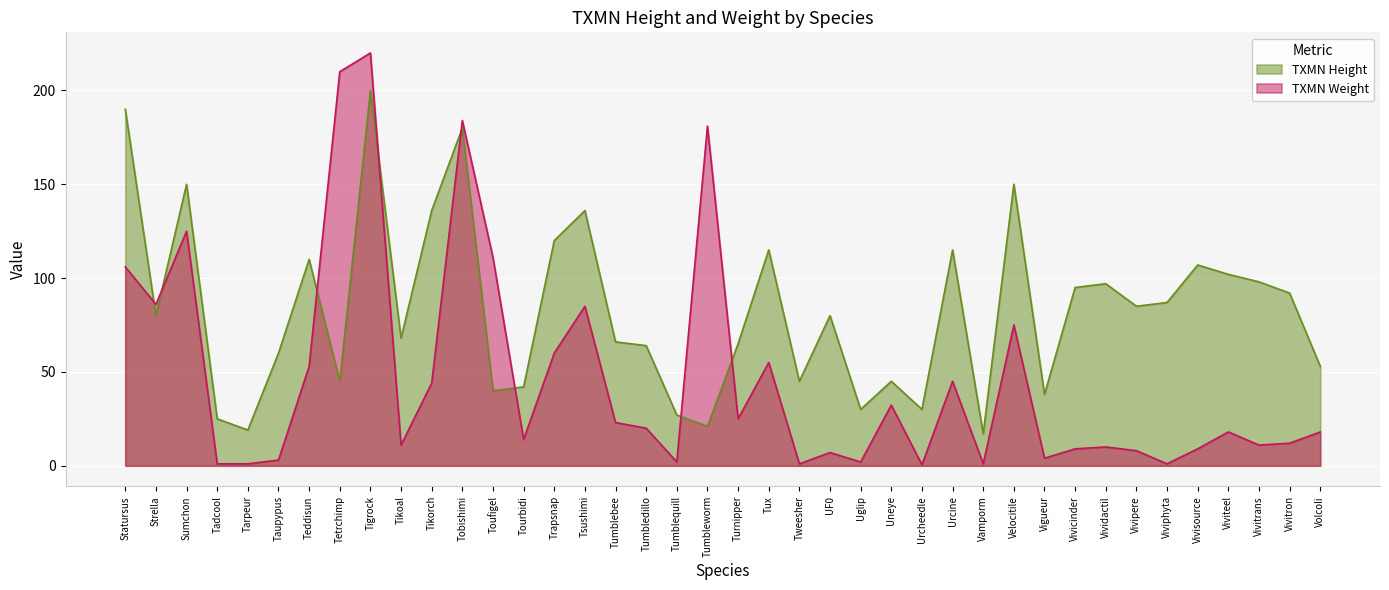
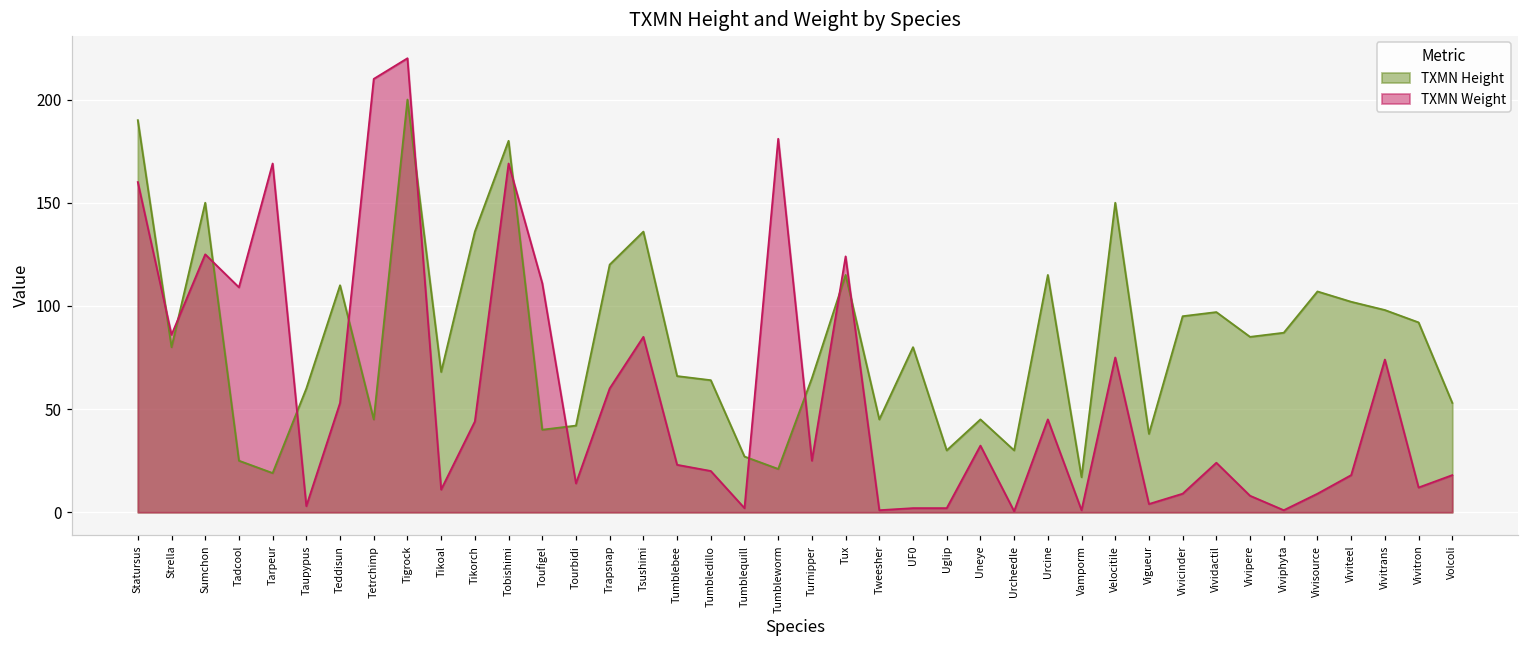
  {
    "TXMN Height": {
      "Statursus": 190,
      "Strella": 80,
      "Sumchon": 150,
      "Tadcool": 25,
      "Tarpeur": 19,
      "Taupypus": 60,
      "Teddisun": 110,
      "Tetrchimp": 45,
      "Tigrock": 200,
      "Tikoal": 68,
      "Tikorch": 136,
      "Tobishimi": 180,
      "Toufigel": 40,
      "Tourbidi": 42,
      "Trapsnap": 120,
      "Tsushimi": 136,
      "Tumblebee": 66,
      "Tumbledillo": 64,
      "Tumblequill": 27,
      "Tumbleworm": 21,
      "Turnipper": 65,
      "Tux": 115,
      "Tweesher": 45,
      "UF0": 80,
      "Uglip": 30,
      "Uneye": 45,
      "Urcheedle": 30,
      "Urcine": 115,
      "Vamporm": 17,
      "Velocitile": 150,
      "Vigueur": 38,
      "Vivicinder": 95,
      "Vividactil": 97,
      "Vivipere": 85,
      "Viviphyta": 87,
      "Vivisource": 107,
      "Viviteel": 102,
      "Vivitrans": 98,
      "Vivitron": 92,
      "Volcoli": 53
    },
    "TXMN Weight": {
-     "Statursus": 106,
+     "Statursus": 160,
      "Strella": 86,
      "Sumchon": 125,
-     "Tadcool": 1,
-     "Tarpeur": 1,
+     "Tadcool": 109,
+     "Tarpeur": 169,
      "Taupypus": 3,
      "Teddisun": 53,
      "Tetrchimp": 210,
      "Tigrock": 220,
      "Tikoal": 11,
      "Tikorch": 44,
-     "Tobishimi": 184,
+     "Tobishimi": 169,
      "Toufigel": 111,
      "Tourbidi": 14,
      "Trapsnap": 60,
      "Tsushimi": 85,
      "Tumblebee": 23,
      "Tumbledillo": 20,
      "Tumblequill": 2,
      "Tumbleworm": 181,
      "Turnipper": 25,
-     "Tux": 55,
+     "Tux": 124,
      "Tweesher": 1,
-     "UF0": 7,
+     "UF0": 2,
      "Uglip": 2,
      "Uneye": 32,
      "Urcheedle": 1,
      "Urcine": 45,
      "Vamporm": 1,
      "Velocitile": 75,
      "Vigueur": 4,
      "Vivicinder": 9,
-     "Vividactil": 10,
+     "Vividactil": 24,
      "Vivipere": 8,
      "Viviphyta": 1,
      "Vivisource": 9,
      "Viviteel": 18,
-     "Vivitrans": 11,
+     "Vivitrans": 74,
      "Vivitron": 12,
      "Volcoli": 18
    }
  }
